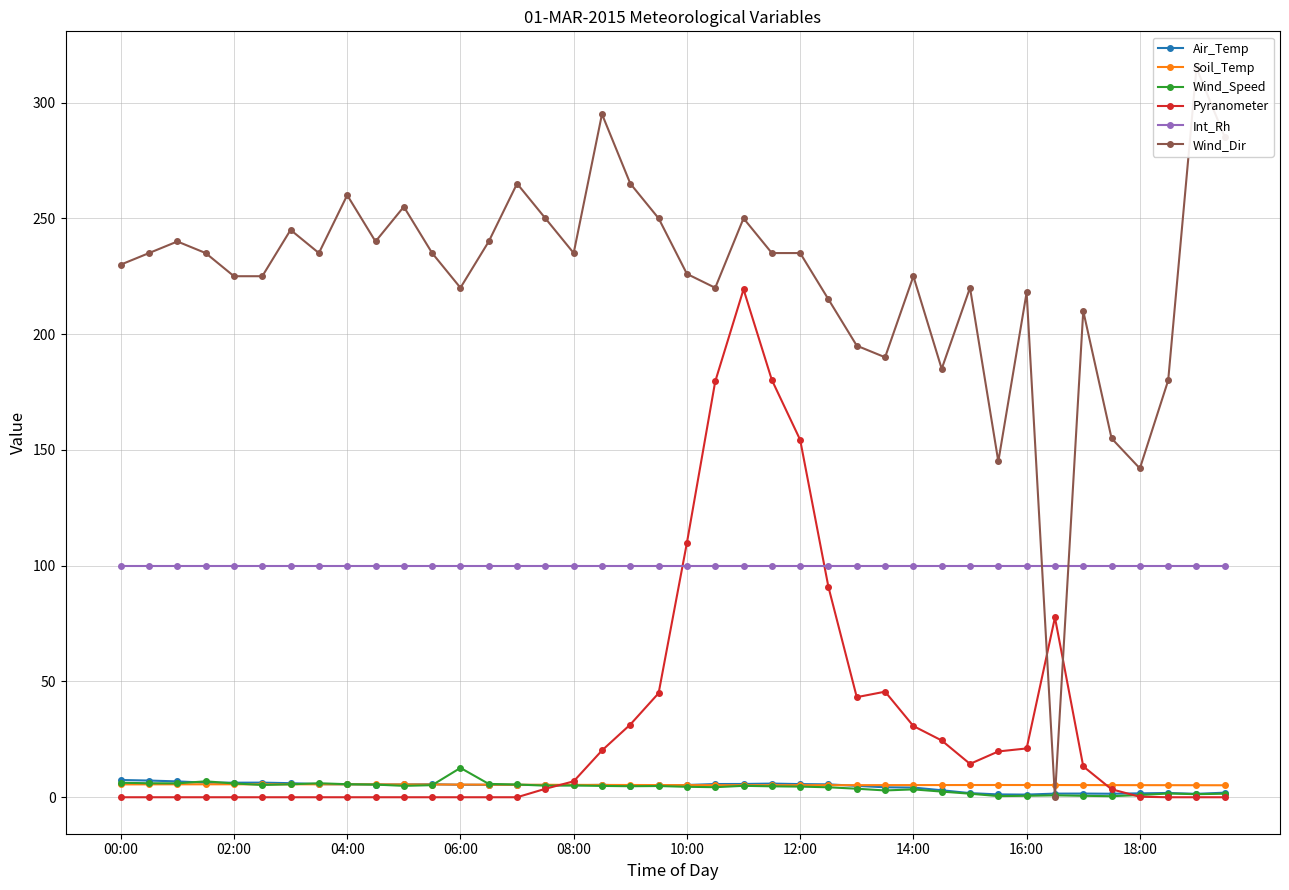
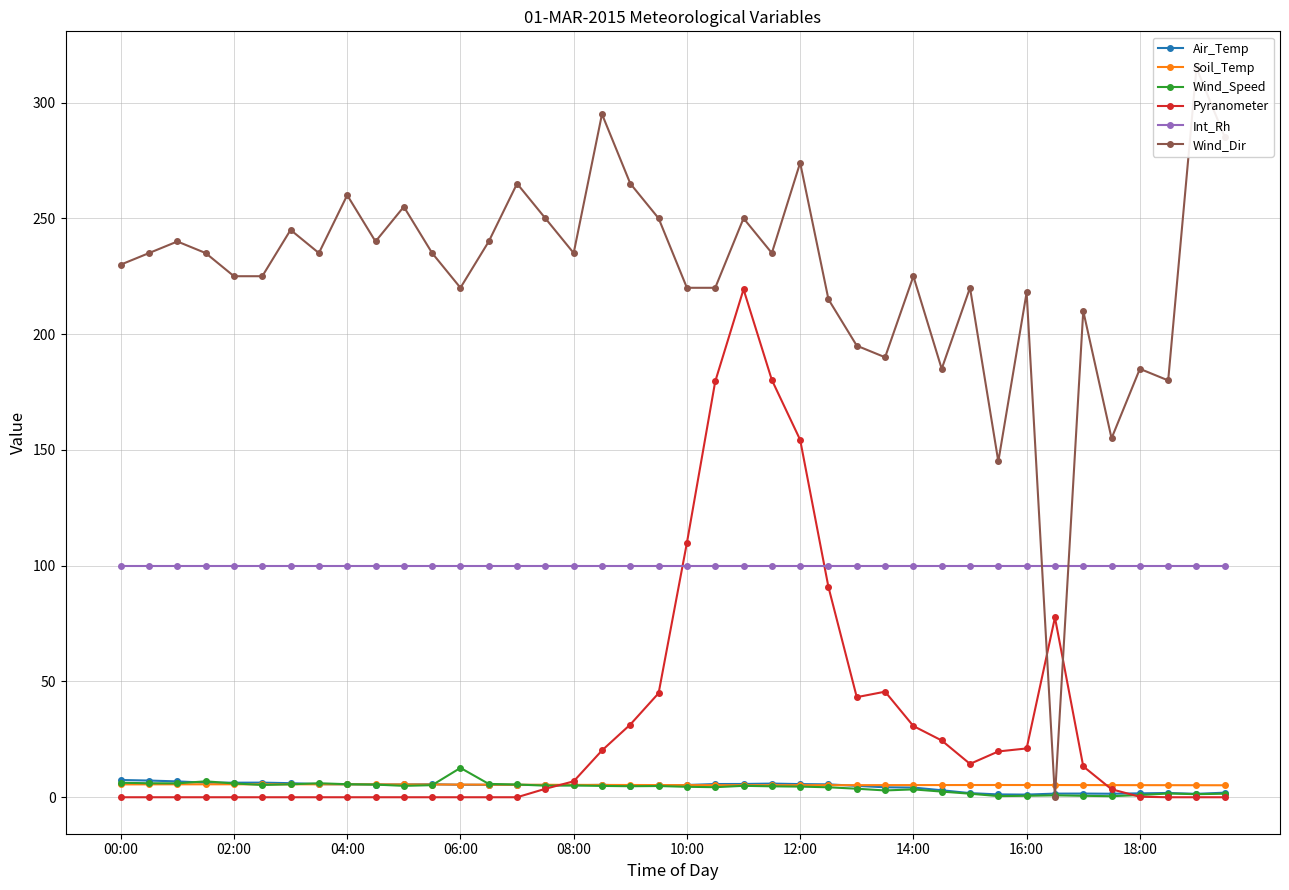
  {
    "Air_Temp": {
      "00:00": 7
    },
    "Soil_Temp": {
      "16:00": 5,
      "18:00": 5
    },
    "Wind_Speed": {
      "06:00": 13
    },
    "Pyranometer": {
      "00:00": 0,
      "02:00": 0,
      "04:00": 0,
      "06:00": 0,
      "08:00": 7,
      "10:00": 110,
      "12:00": 154,
      "14:00": 31,
      "16:00": 21
    },
    "Int_Rh": {
      "00:00": 100,
      "02:00": 100,
      "04:00": 100,
      "06:00": 100,
      "08:00": 100,
      "10:00": 100,
      "12:00": 100,
      "14:00": 100,
      "16:00": 100,
      "18:00": 100
    },
    "Wind_Dir": {
      "00:00": 230,
      "02:00": 225,
      "04:00": 260,
      "06:00": 220,
      "08:00": 235,
-     "10:00": 226,
-     "12:00": 235,
+     "10:00": 220,
+     "12:00": 274,
      "14:00": 225,
      "16:00": 218,
-     "18:00": 142
+     "18:00": 185
    }
  }
